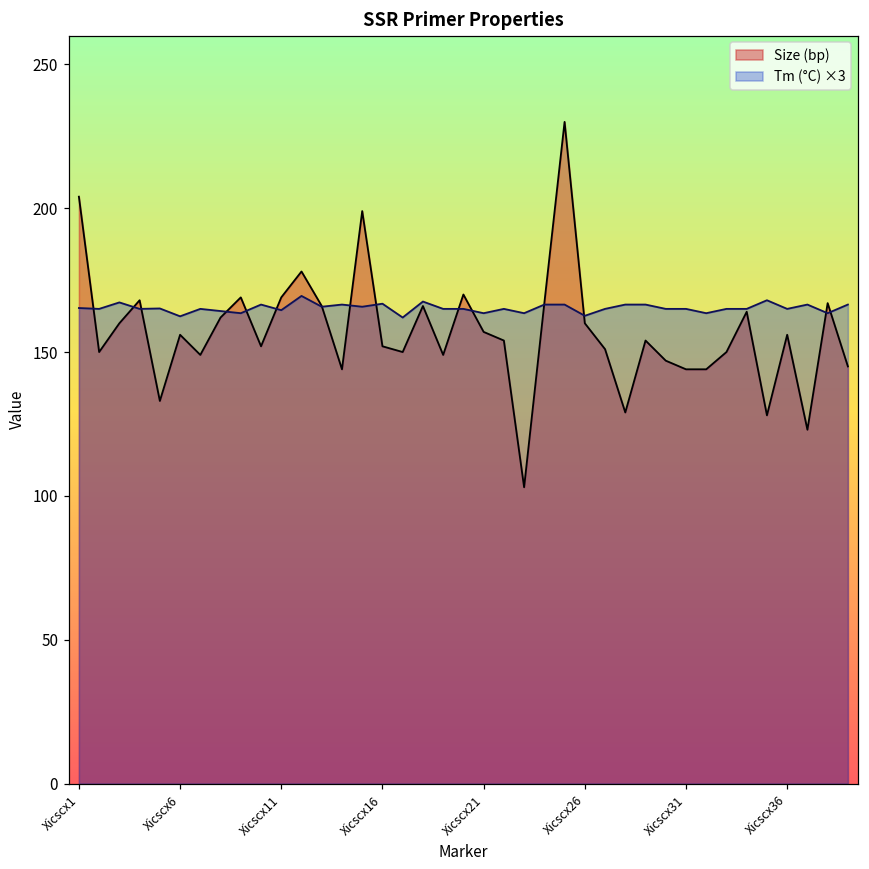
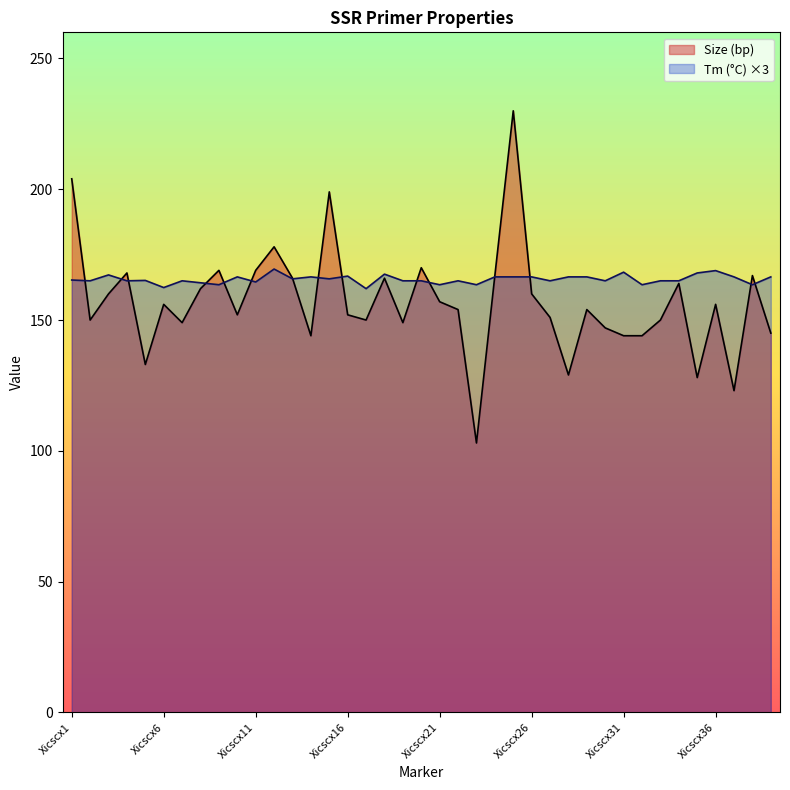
  {
    "Size (bp)": {
      "Xicscx1": 204,
      "Xicscx6": 156,
      "Xicscx11": 169,
      "Xicscx16": 152,
      "Xicscx21": 157,
      "Xicscx26": 160,
      "Xicscx31": 144,
      "Xicscx36": 156
    },
    "Tm (°C) ×3": {
      "Xicscx1": 165,
      "Xicscx6": 162,
      "Xicscx11": 165,
      "Xicscx16": 167,
      "Xicscx21": 164,
-     "Xicscx26": 163,
-     "Xicscx31": 165,
-     "Xicscx36": 165
+     "Xicscx26": 167,
+     "Xicscx31": 168,
+     "Xicscx36": 169
    }
  }
